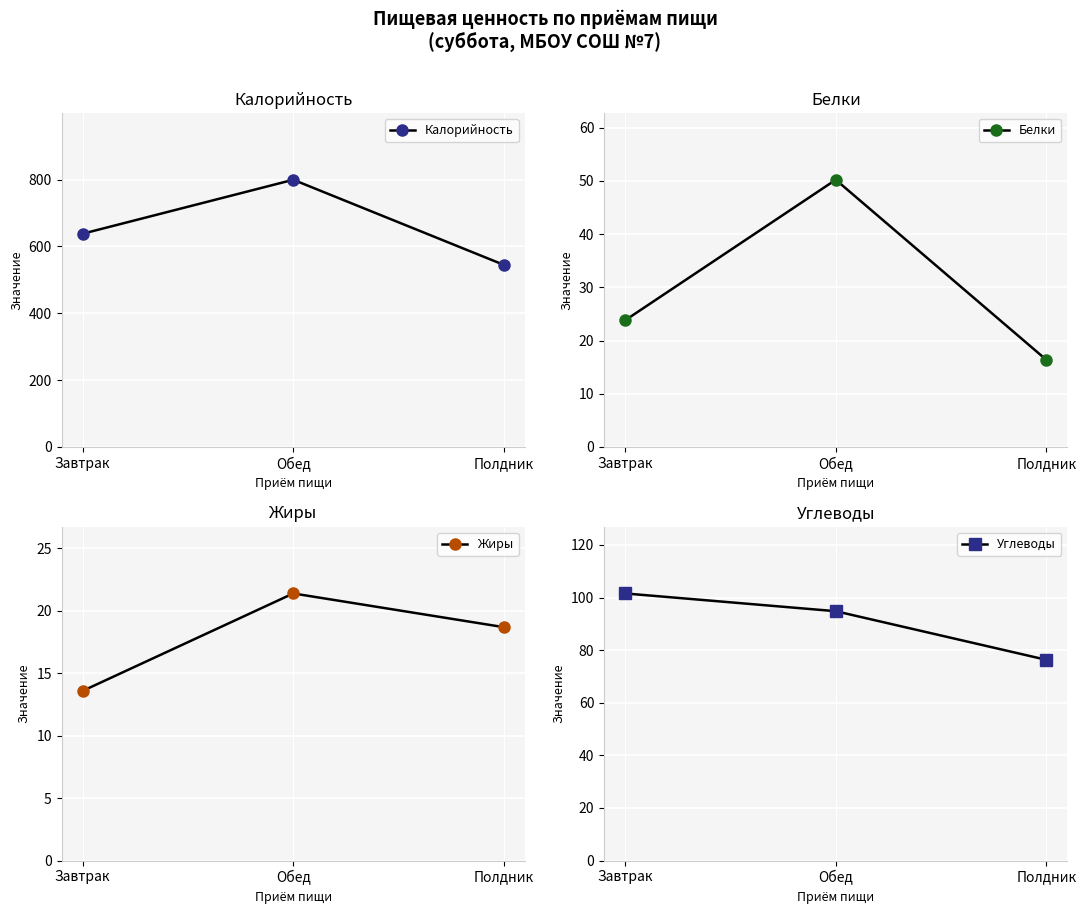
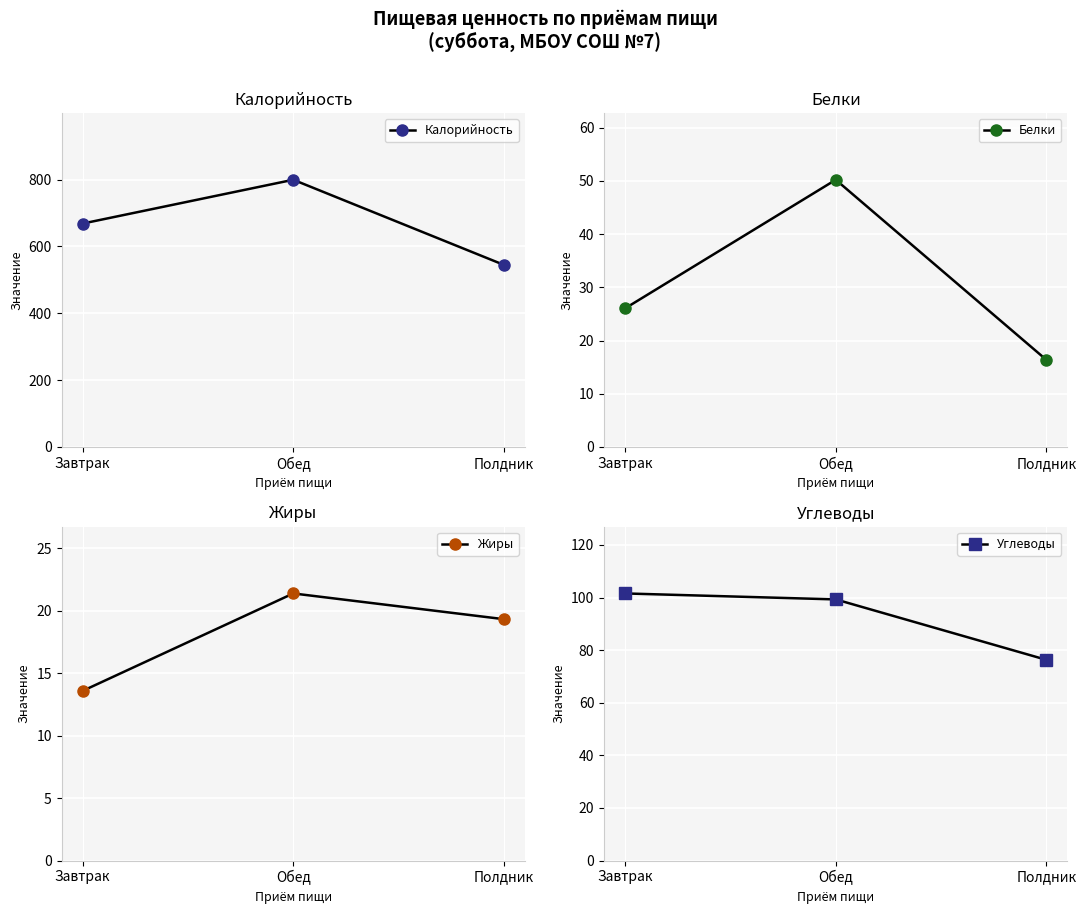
  {
    "Калорийность": {
-     "Завтрак": 640,
+     "Завтрак": 670,
      "Обед": 800,
      "Полдник": 540
    },
    "Белки": {
-     "Завтрак": 24,
+     "Завтрак": 26,
      "Обед": 50,
      "Полдник": 16
    },
    "Жиры": {
      "Завтрак": 13.6,
      "Обед": 21.4,
-     "Полдник": 18.7
+     "Полдник": 19.3
    },
    "Углеводы": {
      "Завтрак": 102,
-     "Обед": 95,
+     "Обед": 99,
      "Полдник": 76
    }
  }
